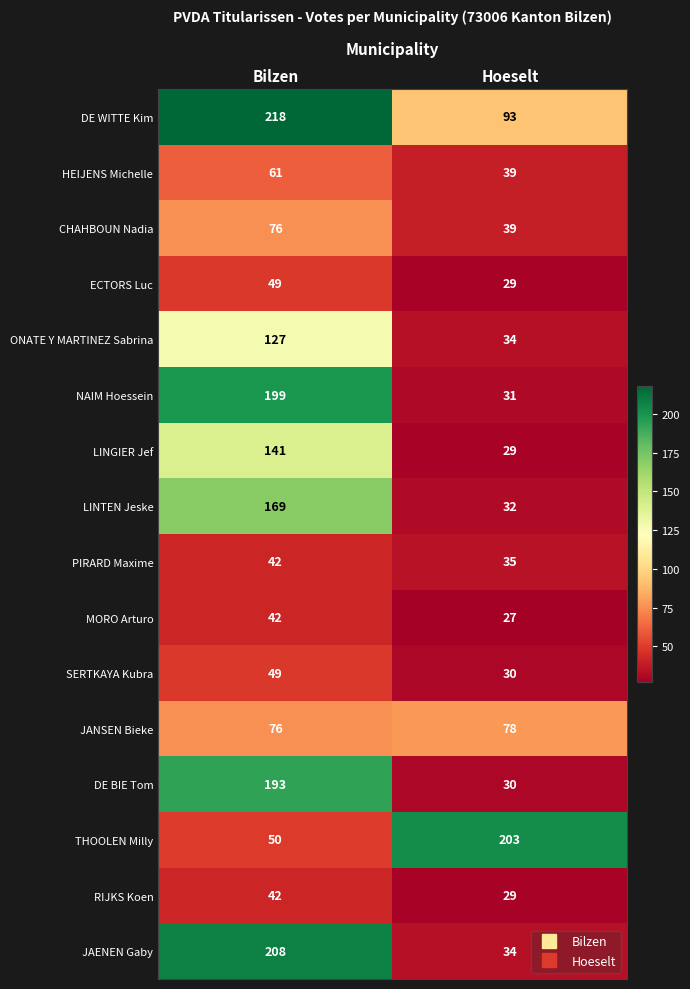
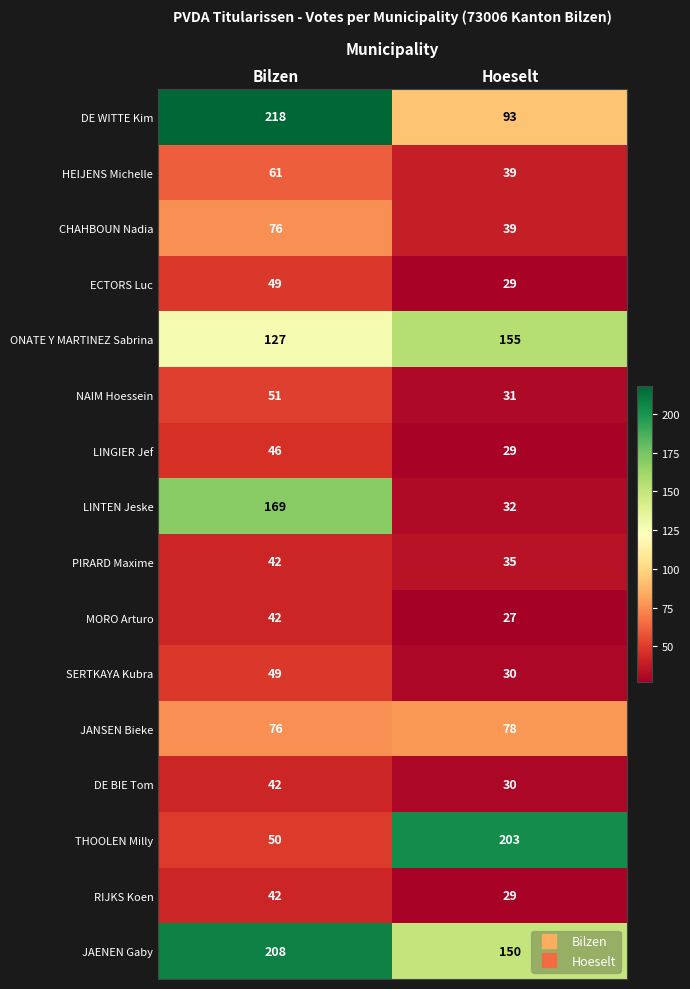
  {
    "DE WITTE Kim": {
      "Bilzen": 218,
      "Hoeselt": 93
    },
    "HEIJENS Michelle": {
      "Bilzen": 61,
      "Hoeselt": 39
    },
    "CHAHBOUN Nadia": {
      "Bilzen": 76,
      "Hoeselt": 39
    },
    "ECTORS Luc": {
      "Bilzen": 49,
      "Hoeselt": 29
    },
    "ONATE Y MARTINEZ Sabrina": {
      "Bilzen": 127,
-     "Hoeselt": 34
+     "Hoeselt": 155
    },
    "NAIM Hoessein": {
-     "Bilzen": 199,
+     "Bilzen": 51,
      "Hoeselt": 31
    },
    "LINGIER Jef": {
-     "Bilzen": 141,
+     "Bilzen": 46,
      "Hoeselt": 29
    },
    "LINTEN Jeske": {
      "Bilzen": 169,
      "Hoeselt": 32
    },
    "PIRARD Maxime": {
      "Bilzen": 42,
      "Hoeselt": 35
    },
    "MORO Arturo": {
      "Bilzen": 42,
      "Hoeselt": 27
    },
    "SERTKAYA Kubra": {
      "Bilzen": 49,
      "Hoeselt": 30
    },
    "JANSEN Bieke": {
      "Bilzen": 76,
      "Hoeselt": 78
    },
    "DE BIE Tom": {
-     "Bilzen": 193,
+     "Bilzen": 42,
      "Hoeselt": 30
    },
    "THOOLEN Milly": {
      "Bilzen": 50,
      "Hoeselt": 203
    },
    "RIJKS Koen": {
      "Bilzen": 42,
      "Hoeselt": 29
    },
    "JAENEN Gaby": {
      "Bilzen": 208,
-     "Hoeselt": 34
+     "Hoeselt": 150
    }
  }
